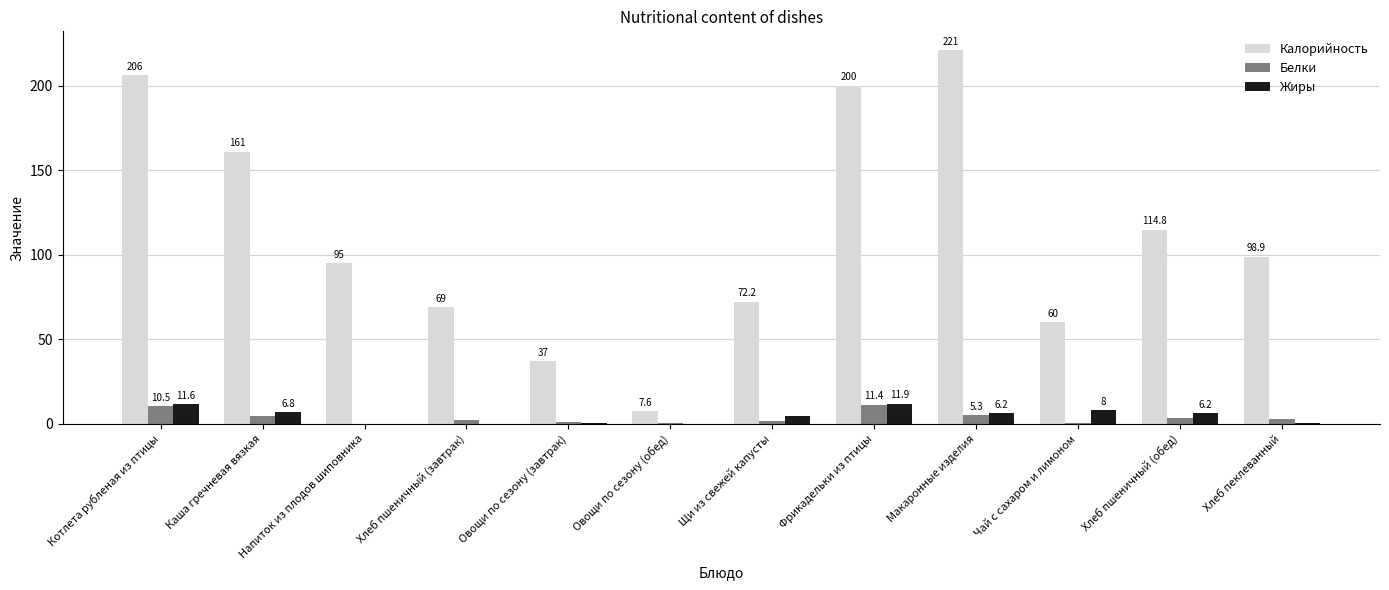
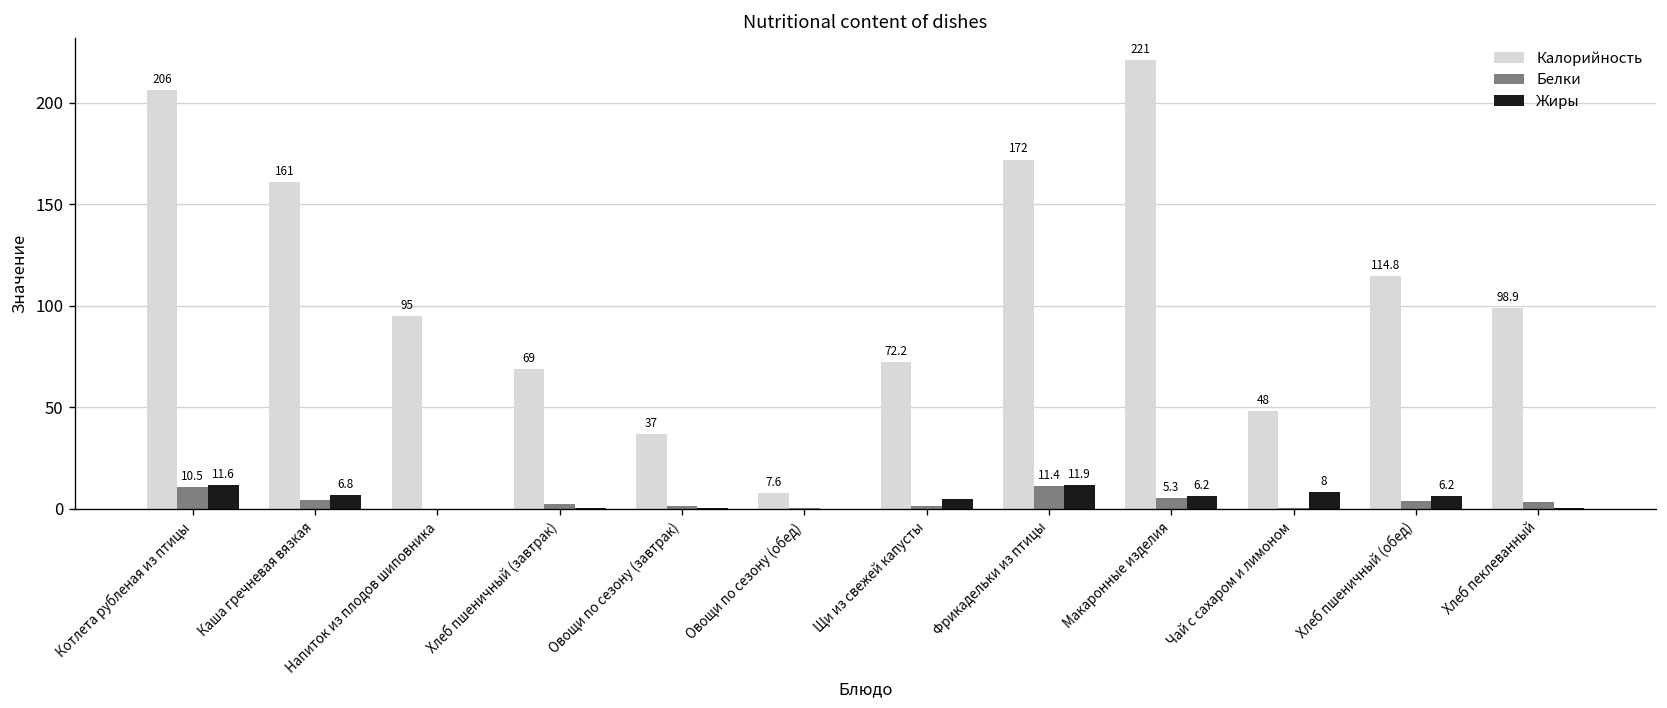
  {
    "Калорийность": {
      "Котлета рубленая из птицы": 206,
      "Каша гречневая вязкая": 161,
      "Напиток из плодов шиповника": 95,
      "Хлеб пшеничный (завтрак)": 69,
      "Овощи по сезону (завтрак)": 37,
      "Овощи по сезону (обед)": 7.6,
      "Щи из свежей капусты": 72.2,
-     "Фрикадельки из птицы": 200,
+     "Фрикадельки из птицы": 172,
      "Макаронные изделия": 221,
-     "Чай с сахаром и лимоном": 60,
+     "Чай с сахаром и лимоном": 48,
      "Хлеб пшеничный (обед)": 114.8,
      "Хлеб пеклеванный": 98.9
    },
    "Белки": {
      "Котлета рубленая из птицы": 10.5,
      "Фрикадельки из птицы": 11.4,
      "Макаронные изделия": 5.3
    },
    "Жиры": {
      "Котлета рубленая из птицы": 11.6,
      "Каша гречневая вязкая": 6.8,
      "Фрикадельки из птицы": 11.9,
      "Макаронные изделия": 6.2,
      "Чай с сахаром и лимоном": 8,
      "Хлеб пшеничный (обед)": 6.2
    }
  }
